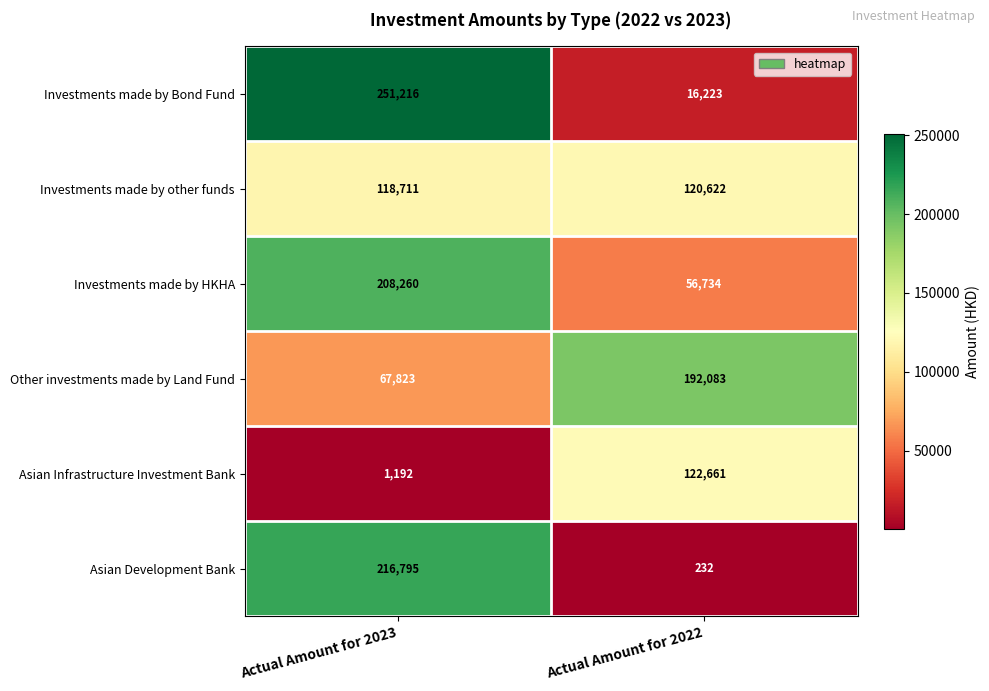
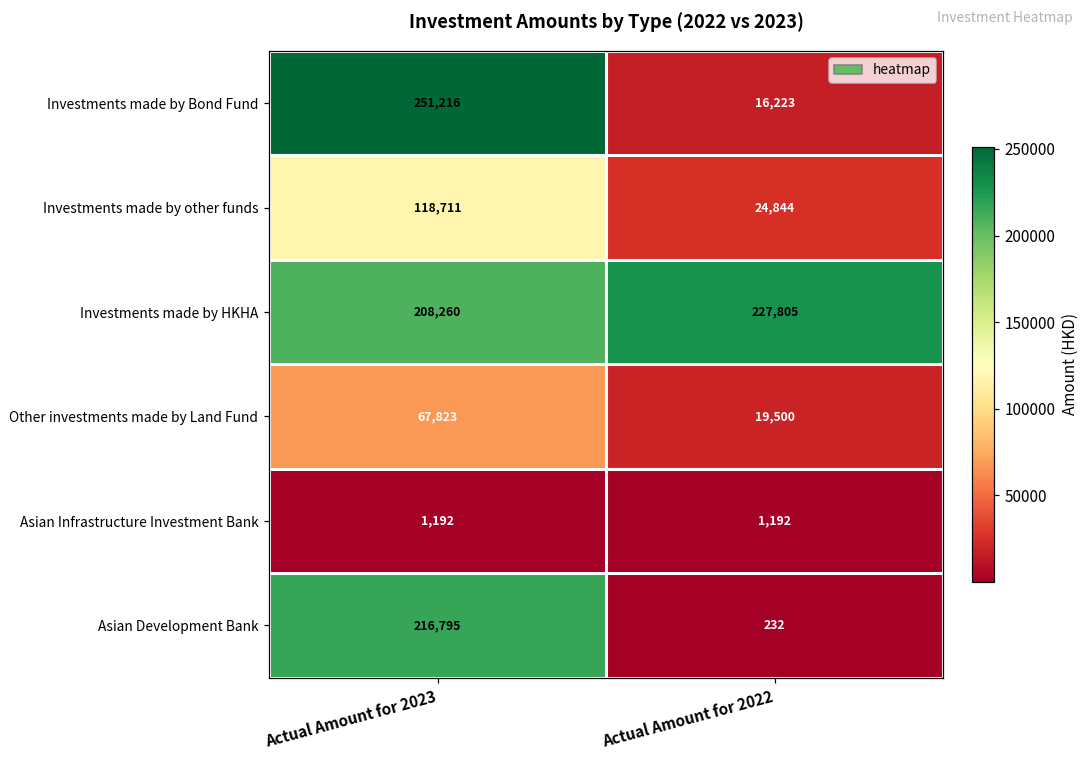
  {
    "Investments made by Bond Fund": {
      "Actual Amount for 2023": "251,216",
      "Actual Amount for 2022": "16,223"
    },
    "Investments made by other funds": {
      "Actual Amount for 2023": "118,711",
-     "Actual Amount for 2022": "120,622"
+     "Actual Amount for 2022": "24,844"
    },
    "Investments made by HKHA": {
      "Actual Amount for 2023": "208,260",
-     "Actual Amount for 2022": "56,734"
+     "Actual Amount for 2022": "227,805"
    },
    "Other investments made by Land Fund": {
      "Actual Amount for 2023": "67,823",
-     "Actual Amount for 2022": "192,083"
+     "Actual Amount for 2022": "19,500"
    },
    "Asian Infrastructure Investment Bank": {
      "Actual Amount for 2023": "1,192",
-     "Actual Amount for 2022": "122,661"
+     "Actual Amount for 2022": "1,192"
    },
    "Asian Development Bank": {
      "Actual Amount for 2023": "216,795",
      "Actual Amount for 2022": "232"
    }
  }
